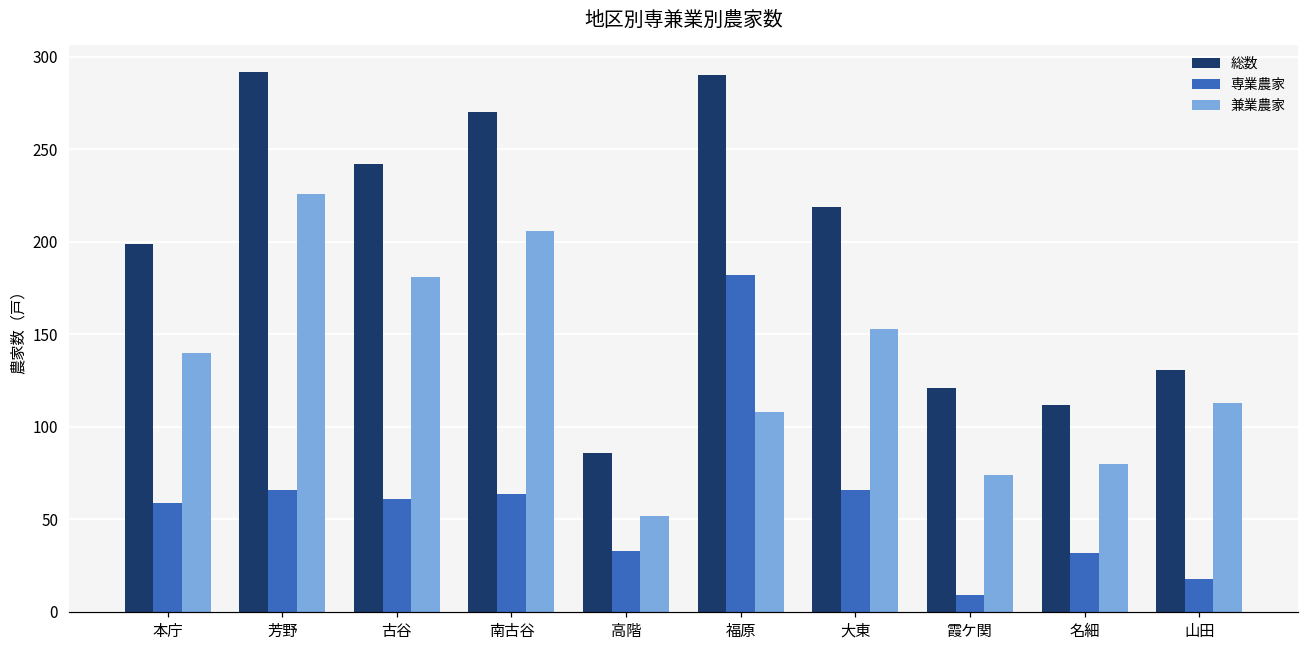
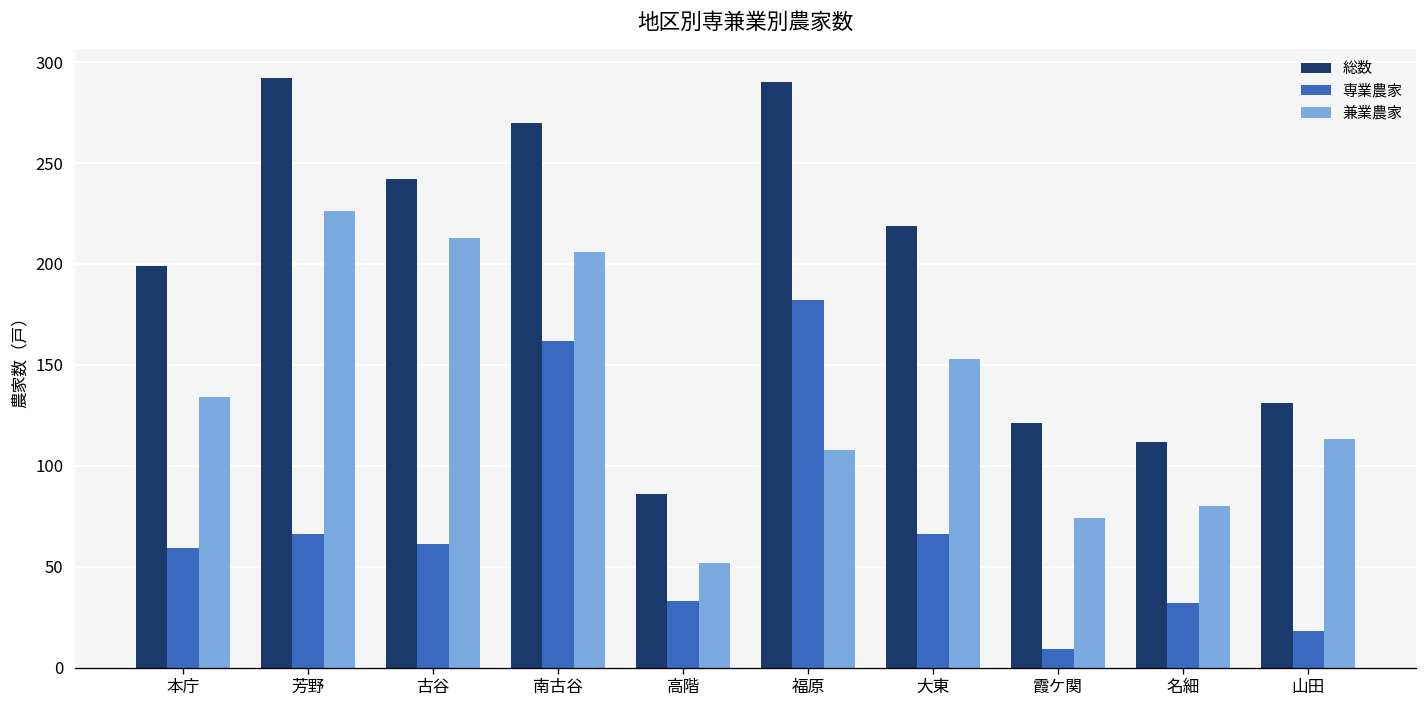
  {
    "総数": {
      "本庁": 199,
      "芳野": 292,
      "古谷": 242,
      "南古谷": 270,
      "高階": 86,
      "福原": 290,
      "大東": 219,
      "霞ケ関": 121,
      "名細": 112,
      "山田": 131
    },
    "専業農家": {
      "本庁": 59,
      "芳野": 66,
      "古谷": 61,
-     "南古谷": 64,
+     "南古谷": 162,
      "高階": 33,
      "福原": 182,
      "大東": 66,
      "霞ケ関": 9,
      "名細": 32,
      "山田": 18
    },
    "兼業農家": {
-     "本庁": 140,
+     "本庁": 134,
      "芳野": 226,
-     "古谷": 181,
+     "古谷": 213,
      "南古谷": 206,
      "高階": 52,
      "福原": 108,
      "大東": 153,
      "霞ケ関": 74,
      "名細": 80,
      "山田": 113
    }
  }
